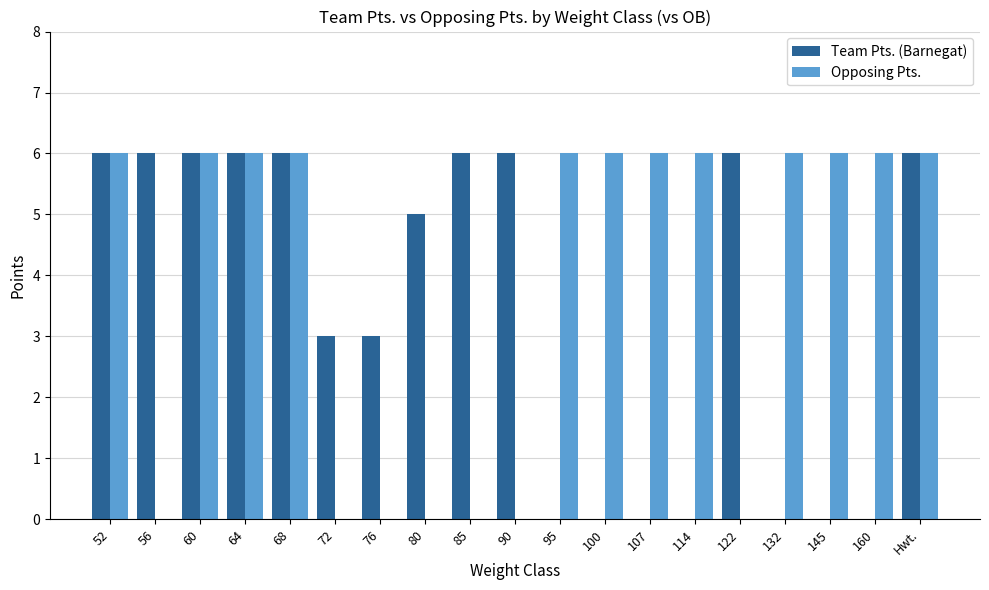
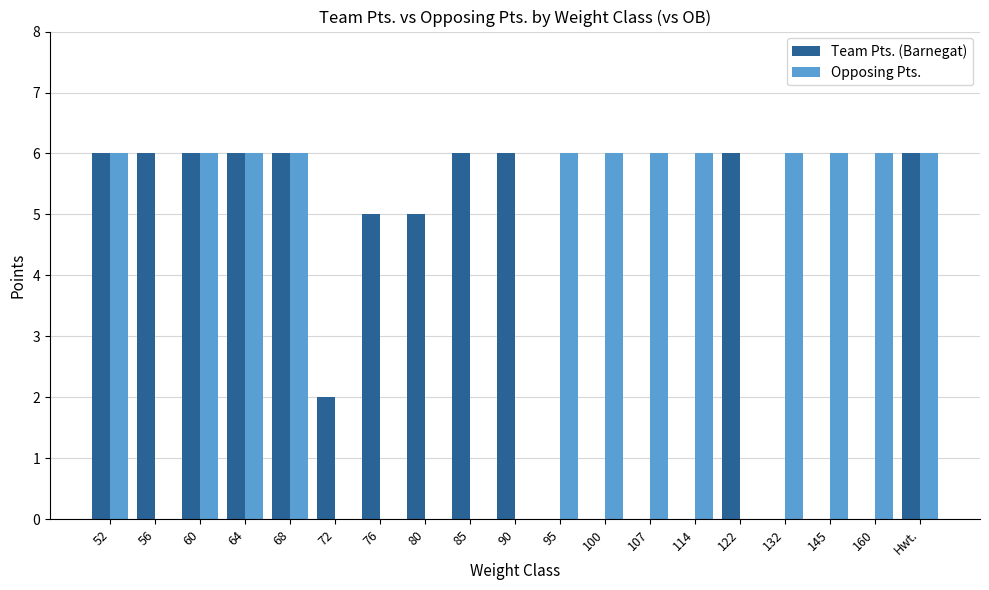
  {
    "Team Pts. (Barnegat)": {
      "52": 6,
      "56": 6,
      "60": 6,
      "64": 6,
      "68": 6,
-     "72": 3,
-     "76": 3,
+     "72": 2,
+     "76": 5,
      "80": 5,
      "85": 6,
      "90": 6,
      "95": 0,
      "100": 0,
      "107": 0,
      "114": 0,
      "122": 6,
      "132": 0,
      "145": 0,
      "160": 0,
      "Hwt.": 6
    },
    "Opposing Pts.": {
      "52": 6,
      "56": 0,
      "60": 6,
      "64": 6,
      "68": 6,
      "72": 0,
      "76": 0,
      "80": 0,
      "85": 0,
      "90": 0,
      "95": 6,
      "100": 6,
      "107": 6,
      "114": 6,
      "122": 0,
      "132": 6,
      "145": 6,
      "160": 6,
      "Hwt.": 6
    }
  }
